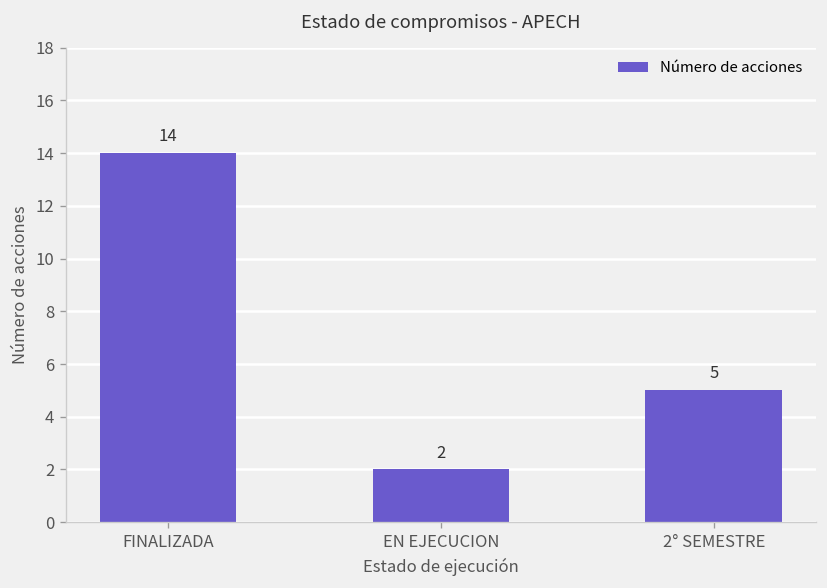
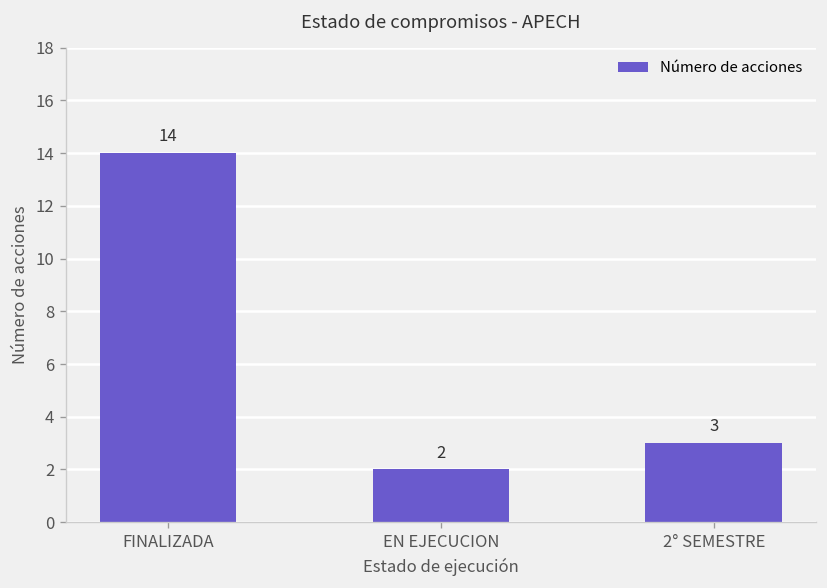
  {
    "FINALIZADA": 14,
    "EN EJECUCION": 2,
-   "2° SEMESTRE": 5
+   "2° SEMESTRE": 3
  }
